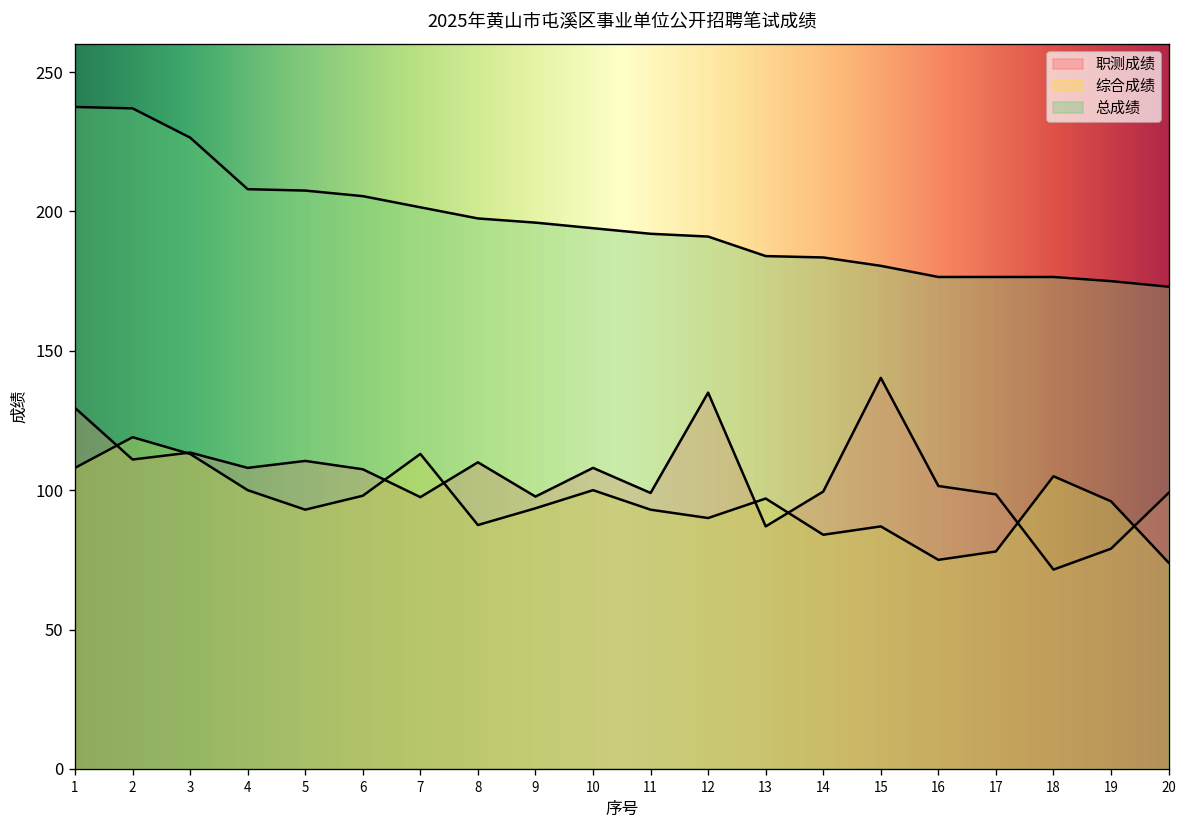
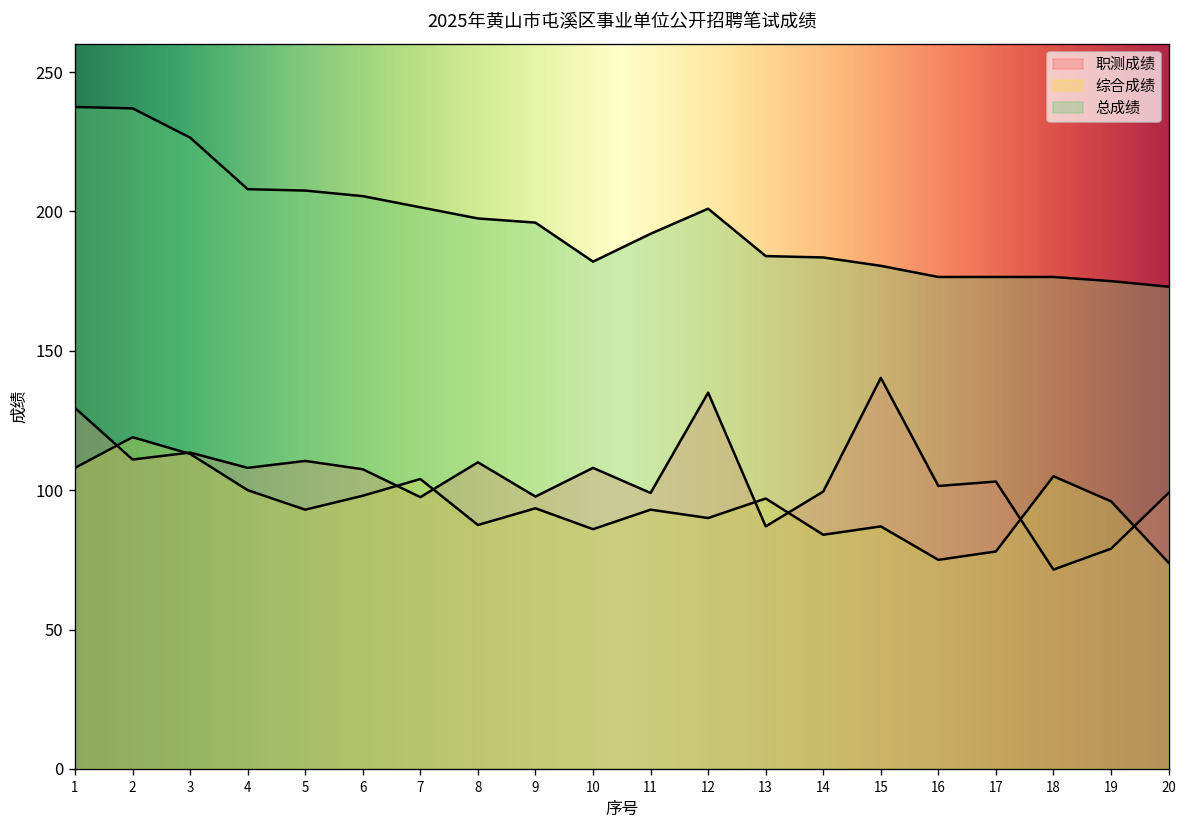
  {
    "职测成绩": {
      "1": 130,
      "2": 111,
      "4": 108,
      "5": 111,
      "6": 108,
      "7": 98,
      "8": 110,
      "9": 98,
      "10": 108,
      "11": 99,
      "12": 135,
      "13": 87,
      "14": 100,
      "15": 140,
      "16": 102,
-     "17": 99,
+     "17": 103,
      "18": 72,
      "19": 79,
      "20": 99
    },
    "综合成绩": {
      "1": 108,
      "2": 119,
      "4": 100,
      "5": 93,
      "6": 98,
-     "7": 113,
+     "7": 104,
      "8": 88,
      "9": 94,
-     "10": 100,
+     "10": 86,
      "11": 93,
      "12": 90,
      "13": 97,
      "14": 84,
      "15": 87,
      "16": 75,
      "17": 78,
      "18": 105,
      "19": 96,
      "20": 74
    },
    "总成绩": {
      "1": 238,
      "2": 237,
      "3": 227,
      "4": 208,
      "5": 208,
      "6": 206,
      "7": 202,
      "8": 198,
      "9": 196,
-     "10": 194,
+     "10": 182,
      "11": 192,
-     "12": 191,
+     "12": 201,
      "13": 184,
      "14": 184,
      "15": 181,
      "16": 177,
      "17": 177,
      "18": 177,
      "19": 175,
      "20": 173
    }
  }
